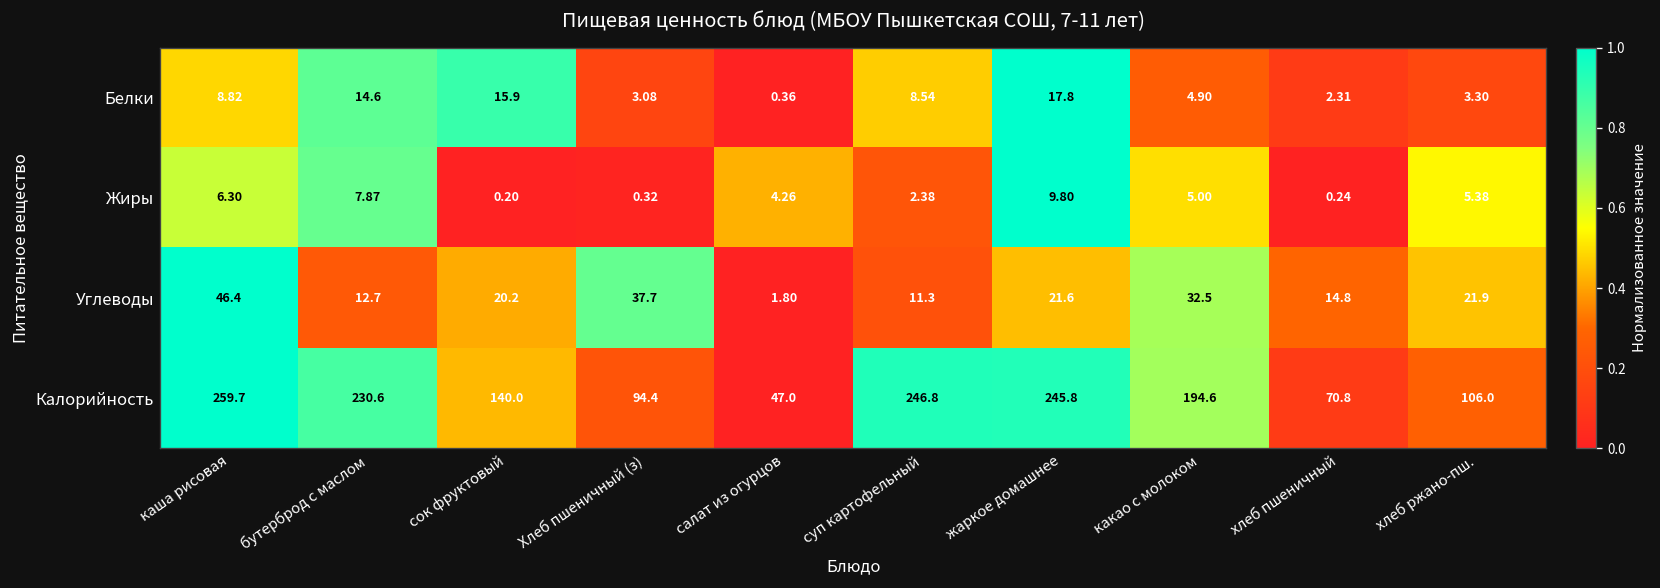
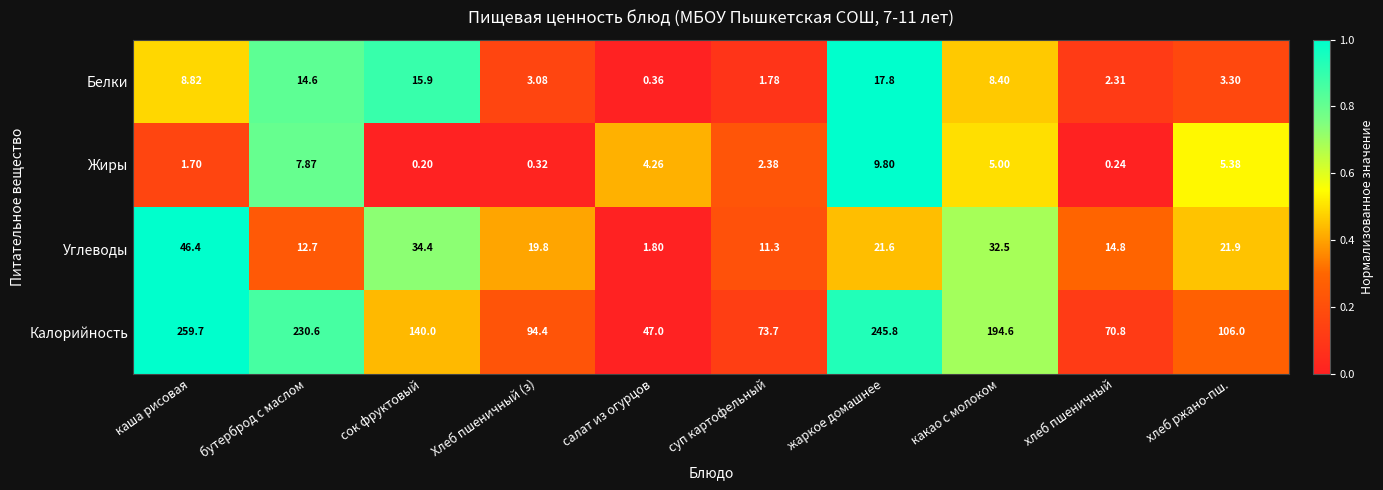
  {
    "Белки": {
      "каша рисовая": 8.82,
      "бутерброд с маслом": 14.6,
      "сок фруктовый": 15.9,
      "Хлеб пшеничный (з)": 3.08,
      "салат из огурцов": 0.36,
-     "суп картофельный": 8.54,
+     "суп картофельный": 1.78,
      "жаркое домашнее": 17.8,
-     "какао с молоком": 4.90,
+     "какао с молоком": 8.40,
      "хлеб пшеничный": 2.31,
      "хлеб ржано-пш.": 3.30
    },
    "Жиры": {
-     "каша рисовая": 6.30,
+     "каша рисовая": 1.70,
      "бутерброд с маслом": 7.87,
      "сок фруктовый": 0.20,
      "Хлеб пшеничный (з)": 0.32,
      "салат из огурцов": 4.26,
      "суп картофельный": 2.38,
      "жаркое домашнее": 9.80,
      "какао с молоком": 5.00,
      "хлеб пшеничный": 0.24,
      "хлеб ржано-пш.": 5.38
    },
    "Углеводы": {
      "каша рисовая": 46.4,
      "бутерброд с маслом": 12.7,
-     "сок фруктовый": 20.2,
-     "Хлеб пшеничный (з)": 37.7,
+     "сок фруктовый": 34.4,
+     "Хлеб пшеничный (з)": 19.8,
      "салат из огурцов": 1.80,
      "суп картофельный": 11.3,
      "жаркое домашнее": 21.6,
      "какао с молоком": 32.5,
      "хлеб пшеничный": 14.8,
      "хлеб ржано-пш.": 21.9
    },
    "Калорийность": {
      "каша рисовая": 259.7,
      "бутерброд с маслом": 230.6,
      "сок фруктовый": 140.0,
      "Хлеб пшеничный (з)": 94.4,
      "салат из огурцов": 47.0,
-     "суп картофельный": 246.8,
+     "суп картофельный": 73.7,
      "жаркое домашнее": 245.8,
      "какао с молоком": 194.6,
      "хлеб пшеничный": 70.8,
      "хлеб ржано-пш.": 106.0
    }
  }
